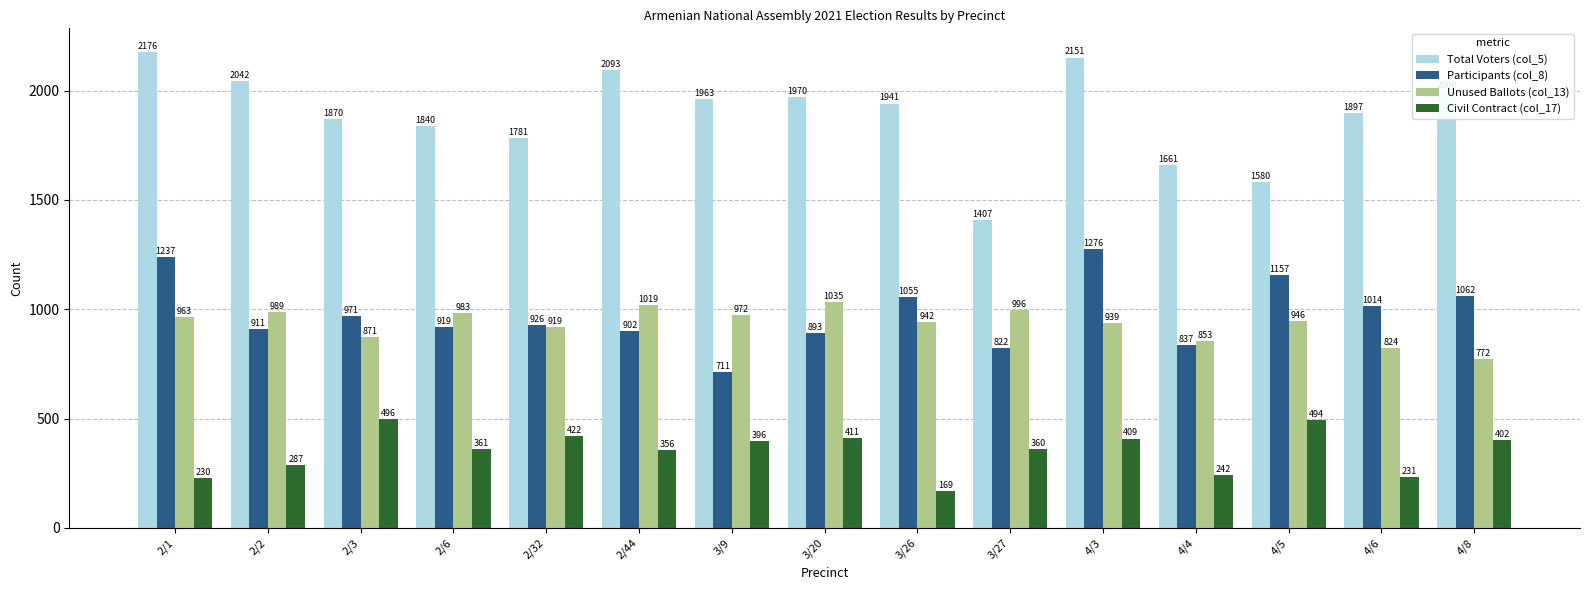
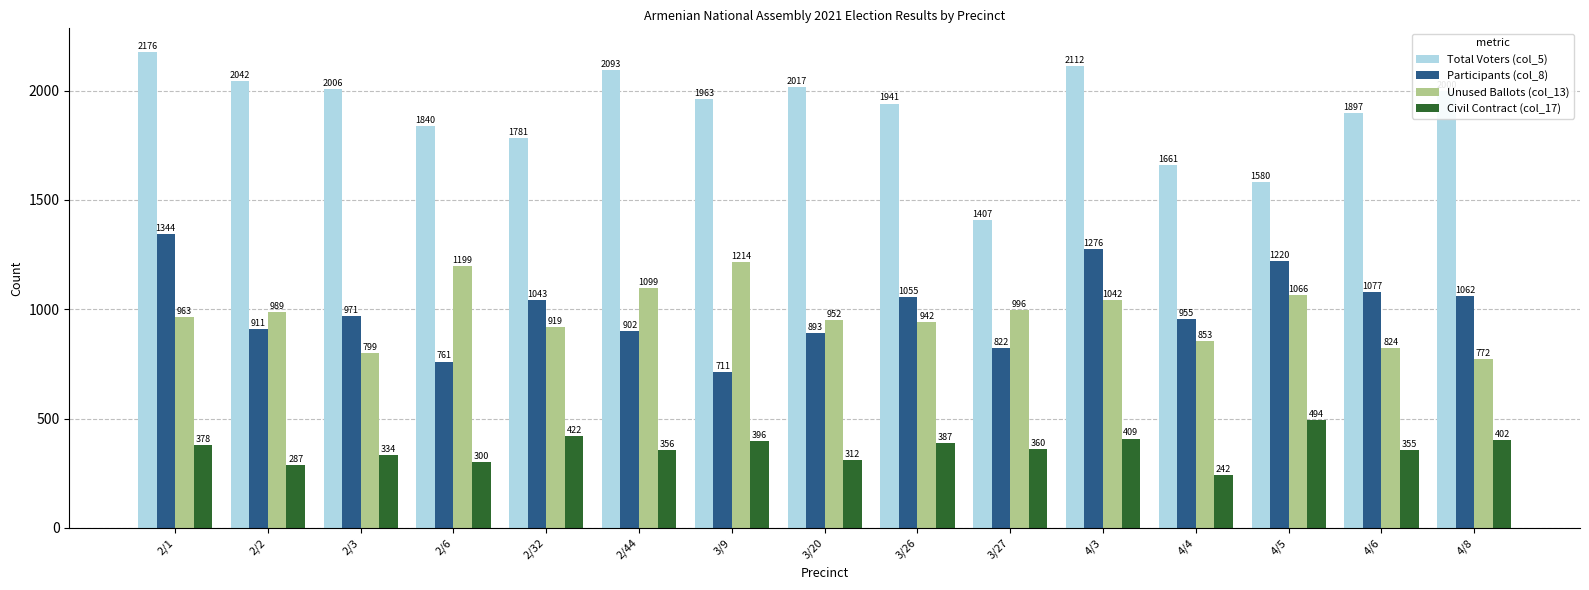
  {
    "Total Voters (col_5)": {
      "2/1": 2176,
      "2/2": 2042,
-     "2/3": 1870,
+     "2/3": 2006,
      "2/6": 1840,
      "2/32": 1781,
      "2/44": 2093,
      "3/9": 1963,
-     "3/20": 1970,
+     "3/20": 2017,
      "3/26": 1941,
      "3/27": 1407,
-     "4/3": 2151,
+     "4/3": 2112,
      "4/4": 1661,
      "4/5": 1580,
      "4/6": 1897
    },
    "Participants (col_8)": {
-     "2/1": 1237,
+     "2/1": 1344,
      "2/2": 911,
      "2/3": 971,
-     "2/6": 919,
-     "2/32": 926,
+     "2/6": 761,
+     "2/32": 1043,
      "2/44": 902,
      "3/9": 711,
      "3/20": 893,
      "3/26": 1055,
      "3/27": 822,
      "4/3": 1276,
-     "4/4": 837,
-     "4/5": 1157,
-     "4/6": 1014,
+     "4/4": 955,
+     "4/5": 1220,
+     "4/6": 1077,
      "4/8": 1062
    },
    "Unused Ballots (col_13)": {
      "2/1": 963,
      "2/2": 989,
-     "2/3": 871,
-     "2/6": 983,
+     "2/3": 799,
+     "2/6": 1199,
      "2/32": 919,
-     "2/44": 1019,
-     "3/9": 972,
-     "3/20": 1035,
+     "2/44": 1099,
+     "3/9": 1214,
+     "3/20": 952,
      "3/26": 942,
      "3/27": 996,
-     "4/3": 939,
+     "4/3": 1042,
      "4/4": 853,
-     "4/5": 946,
+     "4/5": 1066,
      "4/6": 824,
      "4/8": 772
    },
    "Civil Contract (col_17)": {
-     "2/1": 230,
+     "2/1": 378,
      "2/2": 287,
-     "2/3": 496,
-     "2/6": 361,
+     "2/3": 334,
+     "2/6": 300,
      "2/32": 422,
      "2/44": 356,
      "3/9": 396,
-     "3/20": 411,
-     "3/26": 169,
+     "3/20": 312,
+     "3/26": 387,
      "3/27": 360,
      "4/3": 409,
      "4/4": 242,
      "4/5": 494,
-     "4/6": 231,
+     "4/6": 355,
      "4/8": 402
    }
  }
